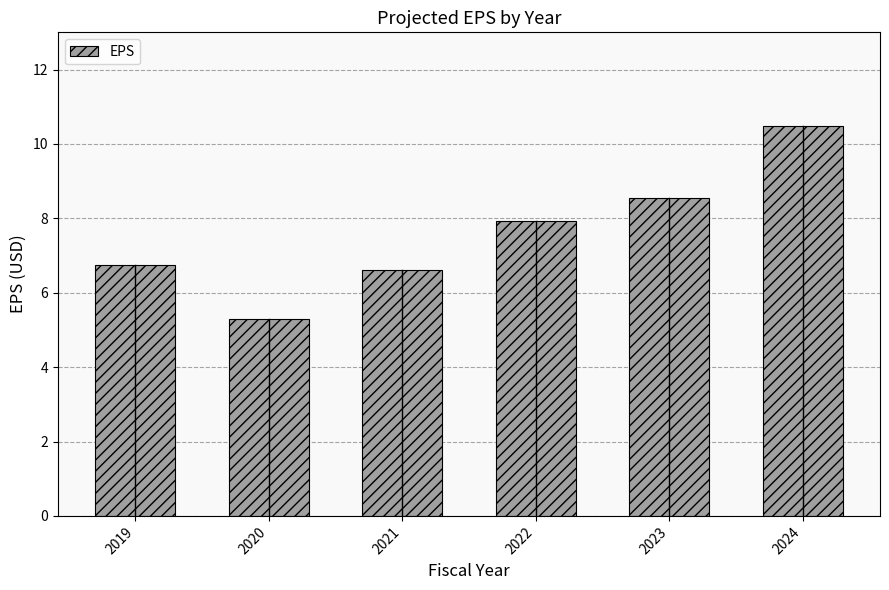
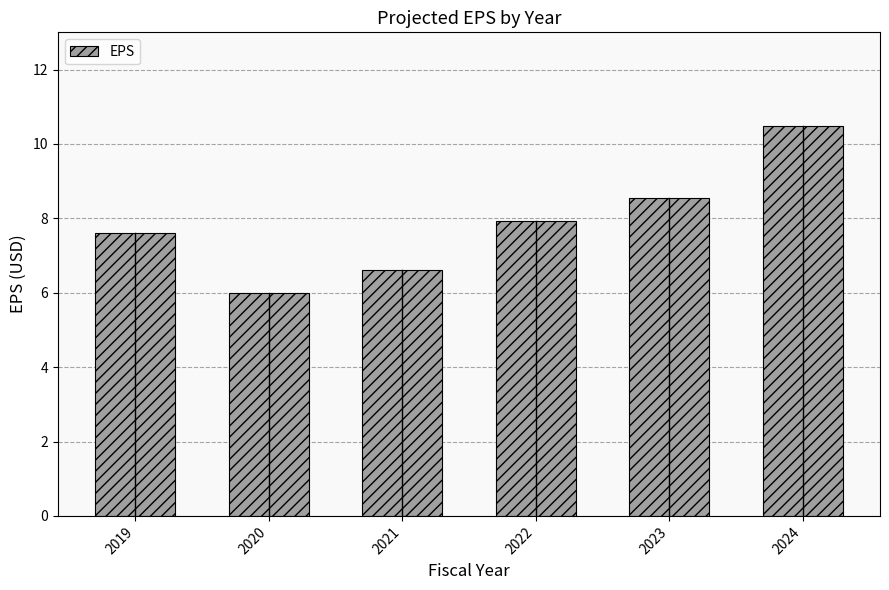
  {
    "EPS": {
-     "2019": 6.7,
-     "2020": 5.3,
+     "2019": 7.6,
+     "2020": 6.0,
      "2021": 6.6,
      "2022": 7.9,
      "2023": 8.5,
      "2024": 10.5
    }
  }
